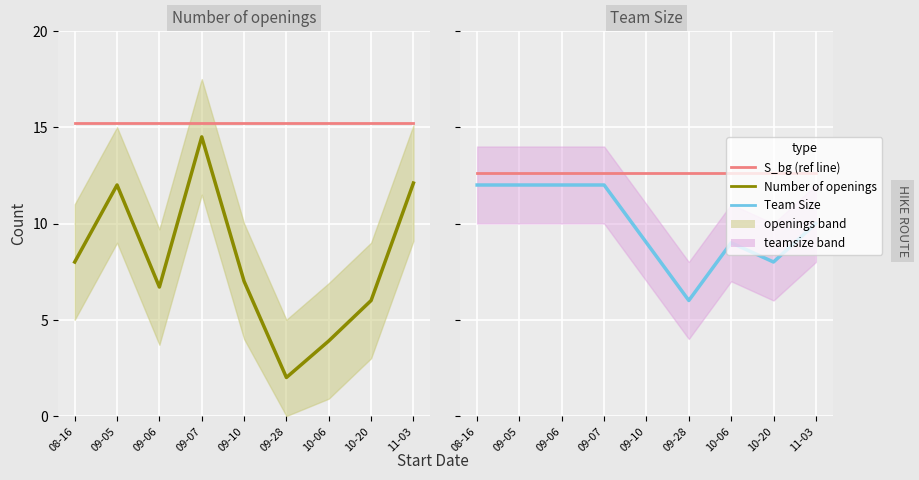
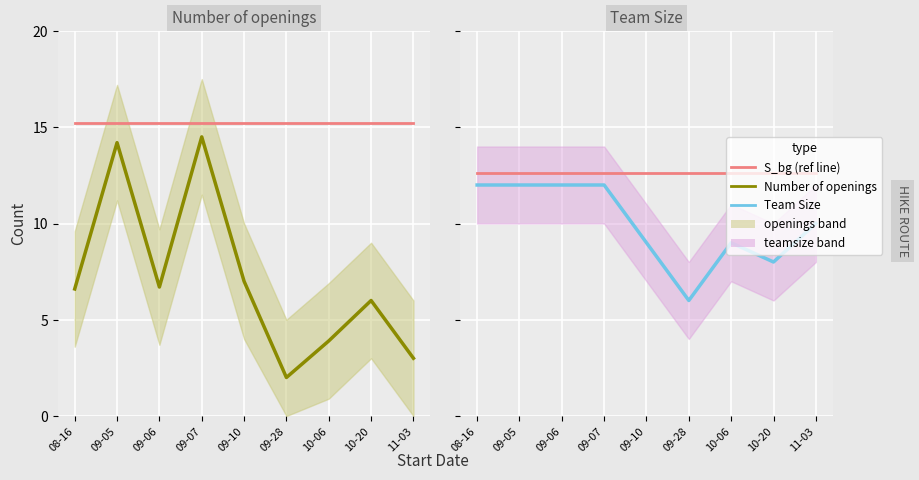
  {
    "Number of openings": {
      "Number of openings": {
-       "08-16": 8.0,
-       "09-05": 12.0,
+       "08-16": 6.6,
+       "09-05": 14.2,
        "09-06": 6.7,
        "09-07": 14.5,
        "09-10": 7.0,
        "09-28": 2.0,
        "10-06": 3.9,
        "10-20": 6.0,
-       "11-03": 12.1
+       "11-03": 3.0
      }
    }
  }
